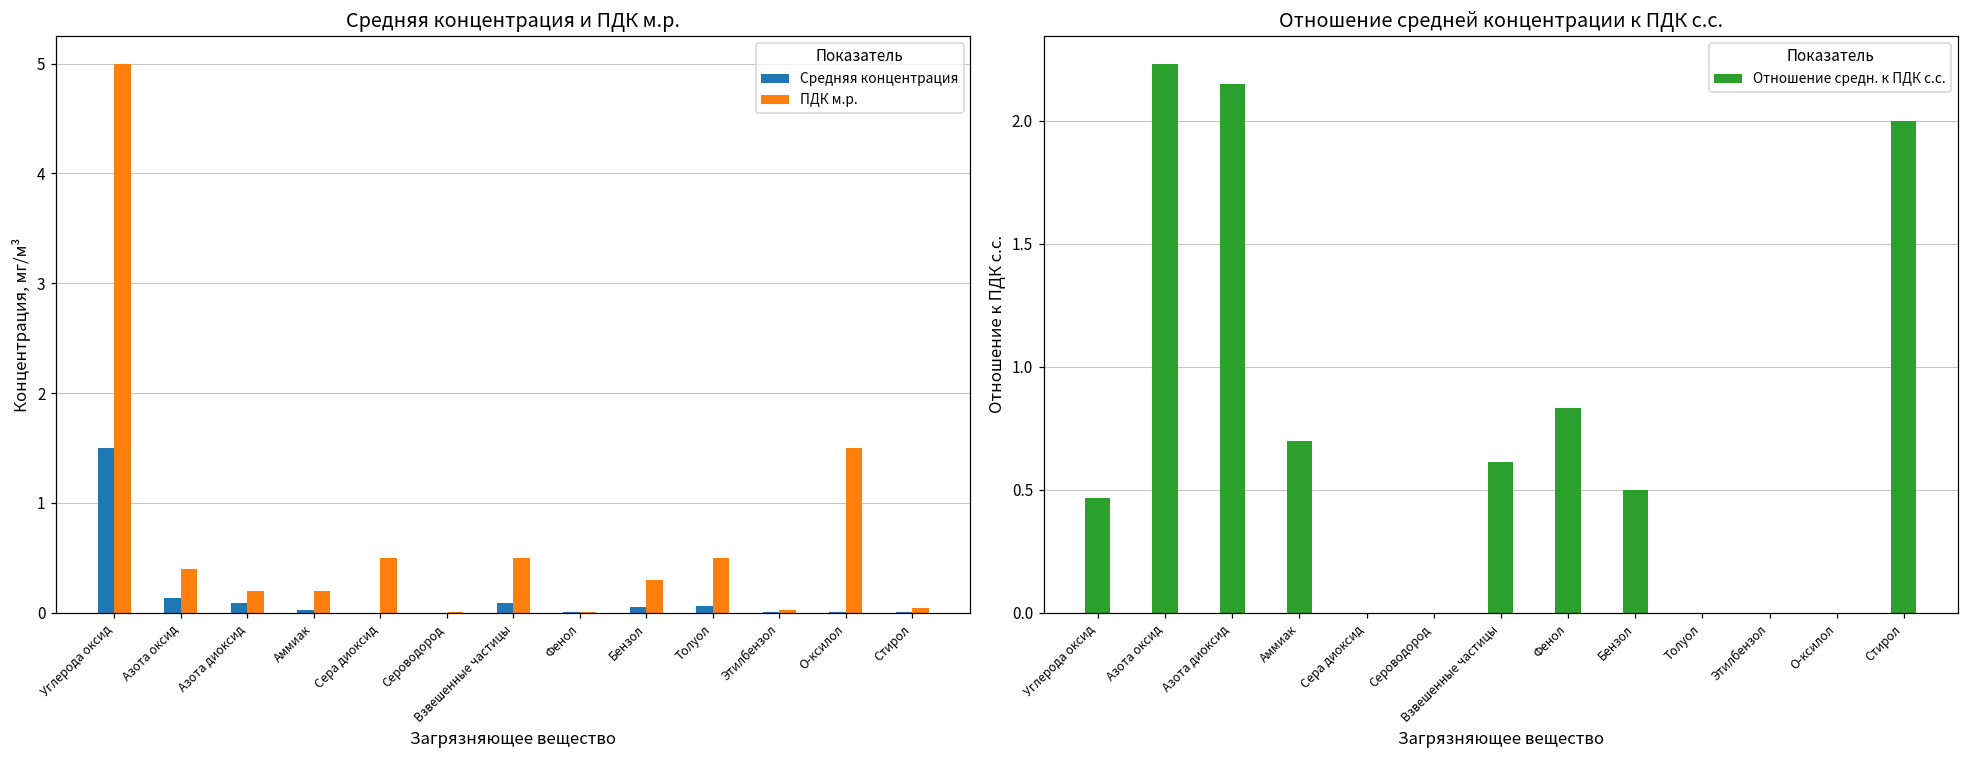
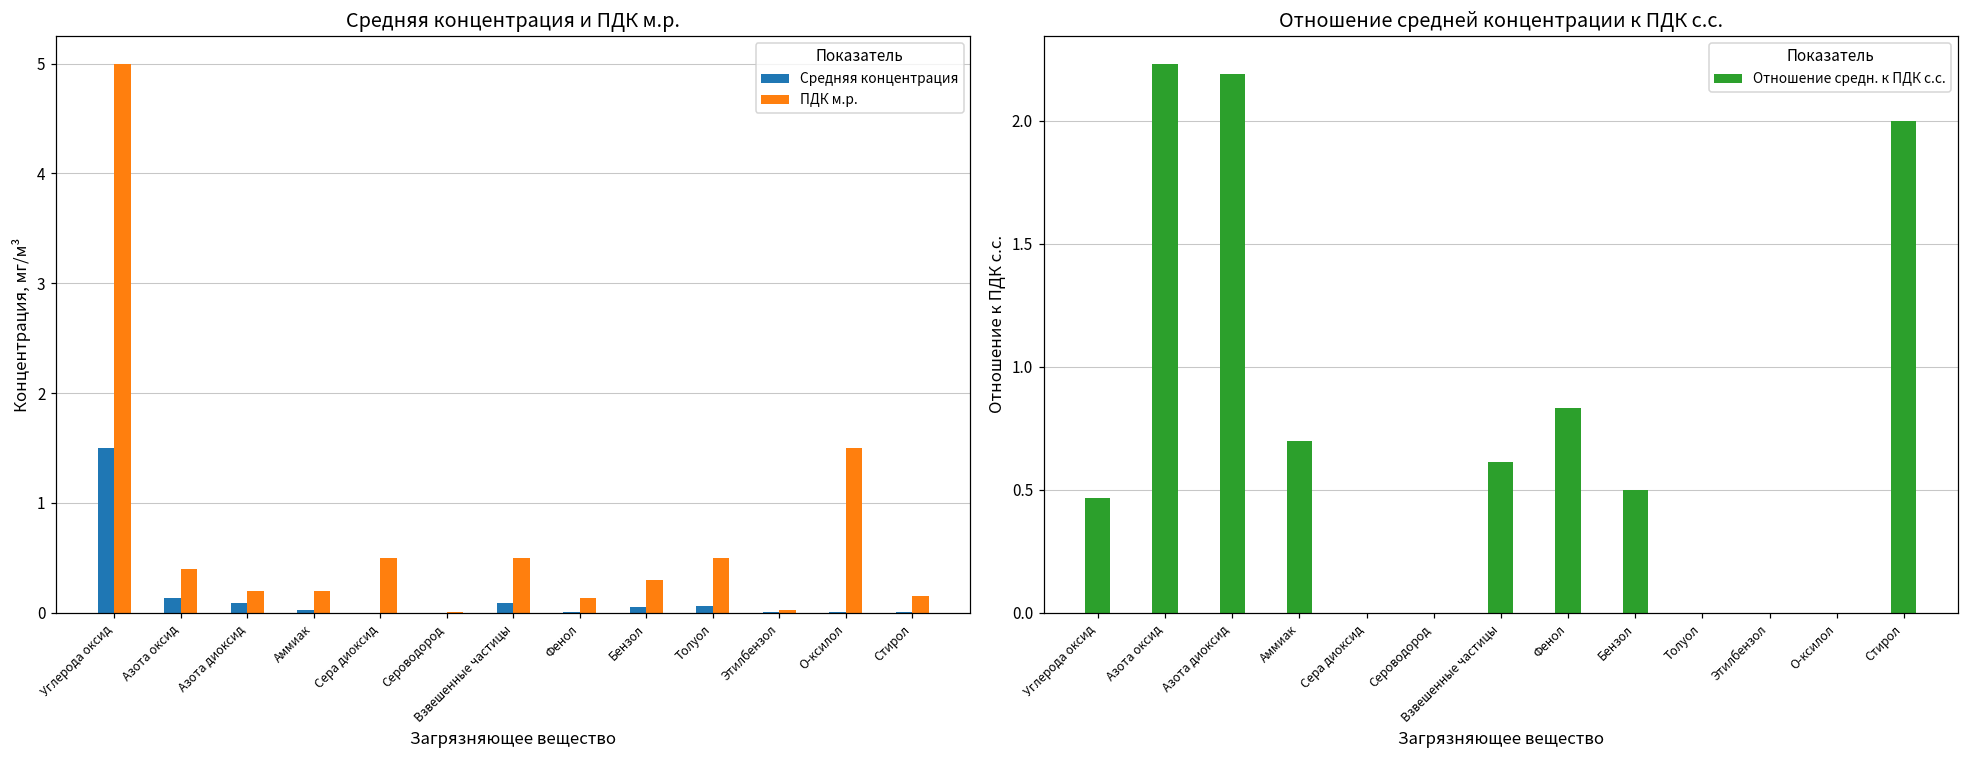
  {
    "Средняя концентрация и ПДК м.р.": {
      "Средняя концентрация": {
        "Углерода оксид": 1.5,
        "Азота оксид": 0.1,
        "Азота диоксид": 0.1,
        "Аммиак": 0.0,
        "Сера диоксид": 0.0,
        "Взвешенные частицы": 0.1,
        "Бензол": 0.1,
        "Толуол": 0.1
      },
      "ПДК м.р.": {
        "Углерода оксид": 5.0,
        "Азота оксид": 0.4,
        "Азота диоксид": 0.2,
        "Аммиак": 0.2,
        "Сера диоксид": 0.5,
        "Взвешенные частицы": 0.5,
-       "Фенол": 0.0,
+       "Фенол": 0.1,
        "Бензол": 0.3,
        "Толуол": 0.5,
        "О-ксилол": 1.5,
-       "Стирол": 0.0
+       "Стирол": 0.2
      }
    },
    "Отношение средней концентрации к ПДК с.с.": {
      "Углерода оксид": 0.47,
      "Азота оксид": 2.23,
-     "Азота диоксид": 2.15,
+     "Азота диоксид": 2.19,
      "Аммиак": 0.70,
      "Сера диоксид": 0.00,
      "Сероводород": 0.00,
      "Взвешенные частицы": 0.61,
      "Фенол": 0.83,
      "Бензол": 0.50,
      "Толуол": 0.00,
      "Этилбензол": 0.00,
      "О-ксилол": 0.00,
      "Стирол": 2.00
    }
  }
